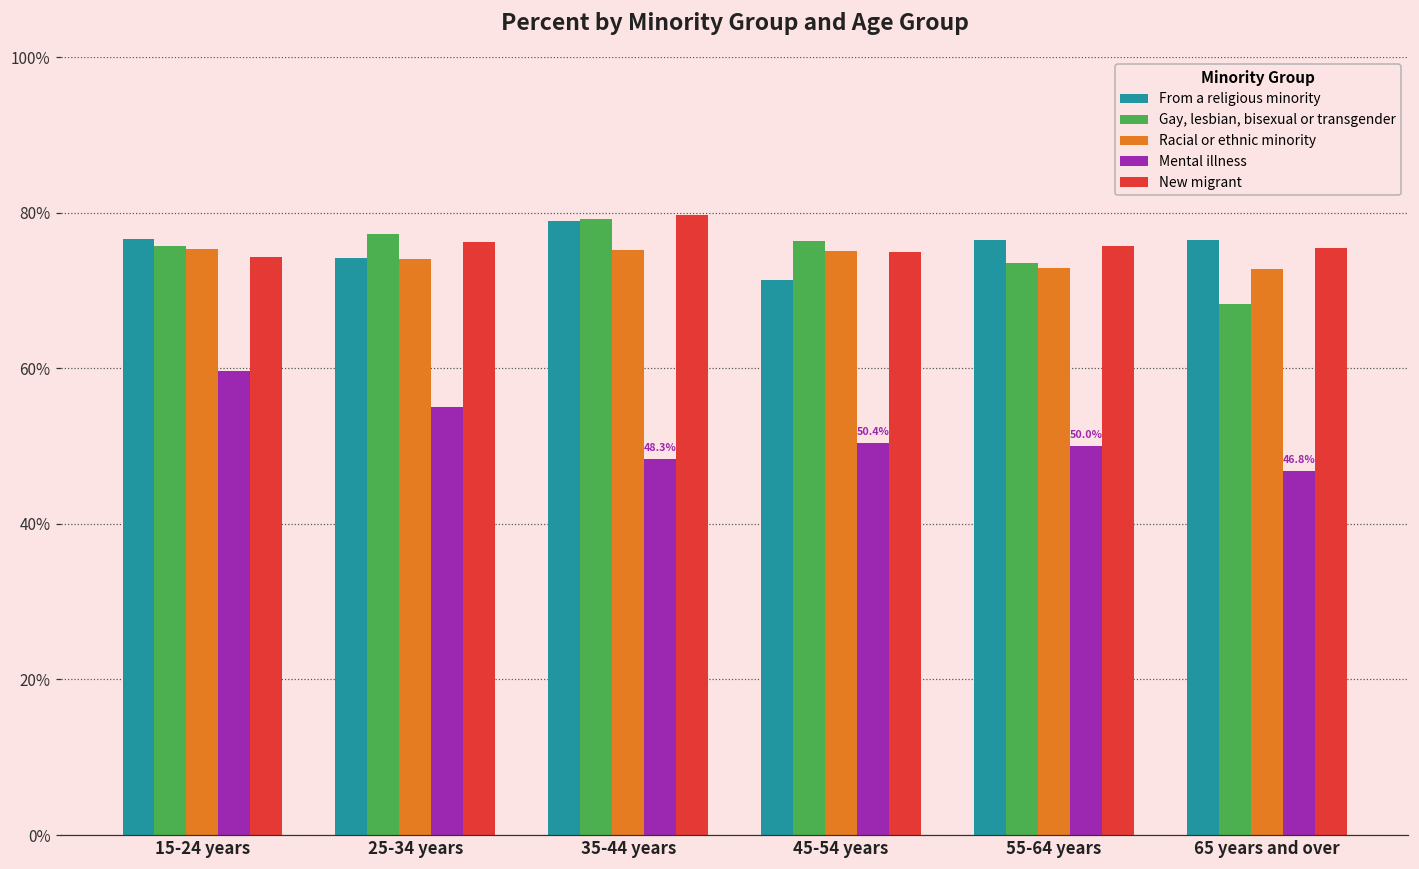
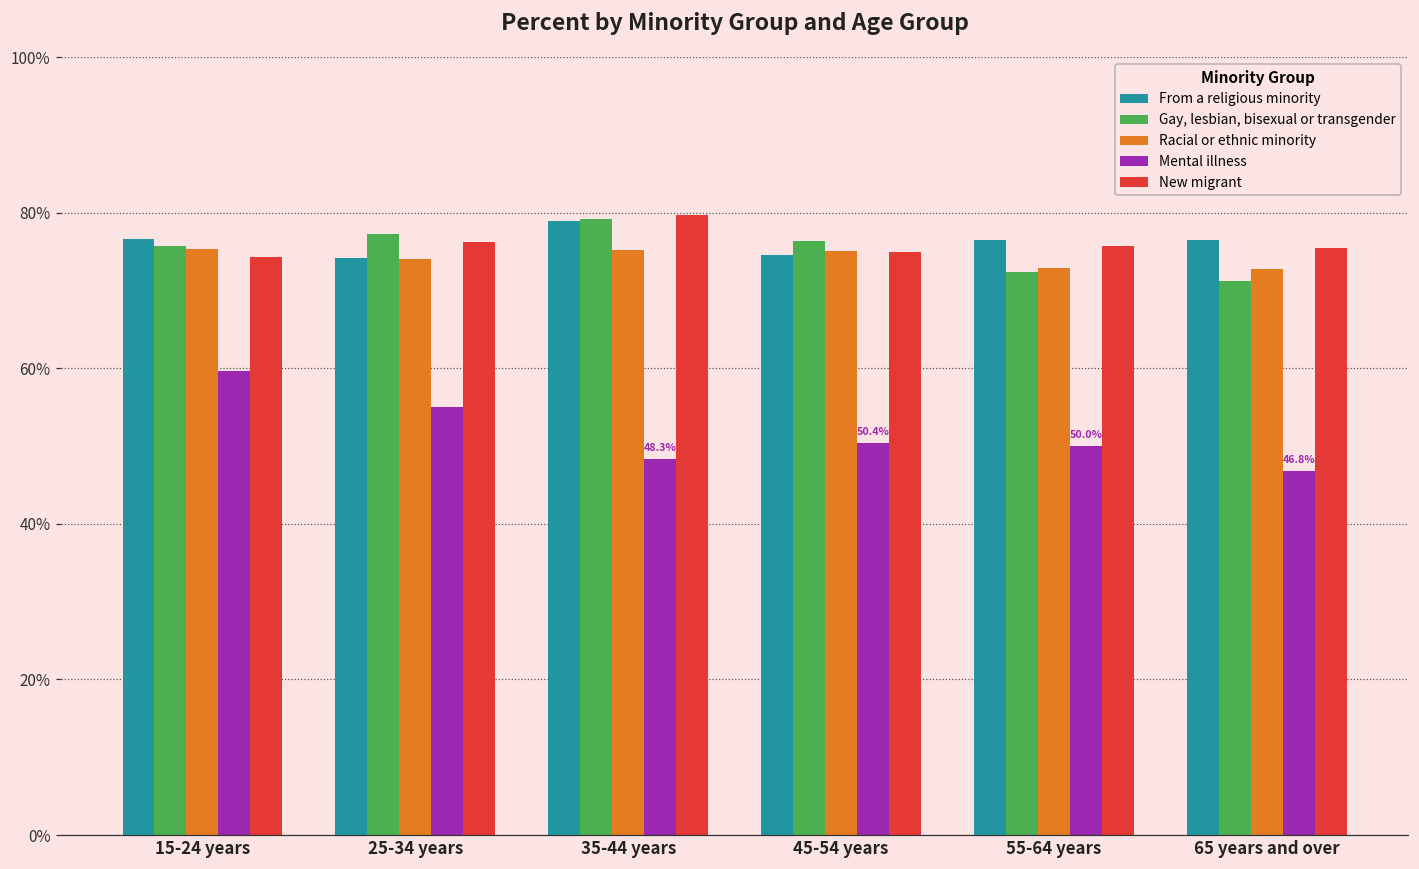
  {
    "From a religious minority": {
      "15-24 years": "77%",
      "25-34 years": "74%",
      "35-44 years": "79%",
-     "45-54 years": "71%",
+     "45-54 years": "75%",
      "55-64 years": "77%",
      "65 years and over": "77%"
    },
    "Gay, lesbian, bisexual or transgender": {
      "15-24 years": "76%",
      "25-34 years": "77%",
      "35-44 years": "79%",
      "45-54 years": "76%",
-     "55-64 years": "74%",
-     "65 years and over": "68%"
+     "55-64 years": "72%",
+     "65 years and over": "71%"
    },
    "Racial or ethnic minority": {
      "15-24 years": "75%",
      "25-34 years": "74%",
      "35-44 years": "75%",
      "45-54 years": "75%",
      "55-64 years": "73%",
      "65 years and over": "73%"
    },
    "Mental illness": {
      "35-44 years": "48.3%",
      "45-54 years": "50.4%",
      "55-64 years": "50.0%",
      "65 years and over": "46.8%"
    },
    "New migrant": {
      "15-24 years": "74%",
      "25-34 years": "76%",
      "35-44 years": "80%",
      "45-54 years": "75%",
      "55-64 years": "76%",
      "65 years and over": "75%"
    }
  }
